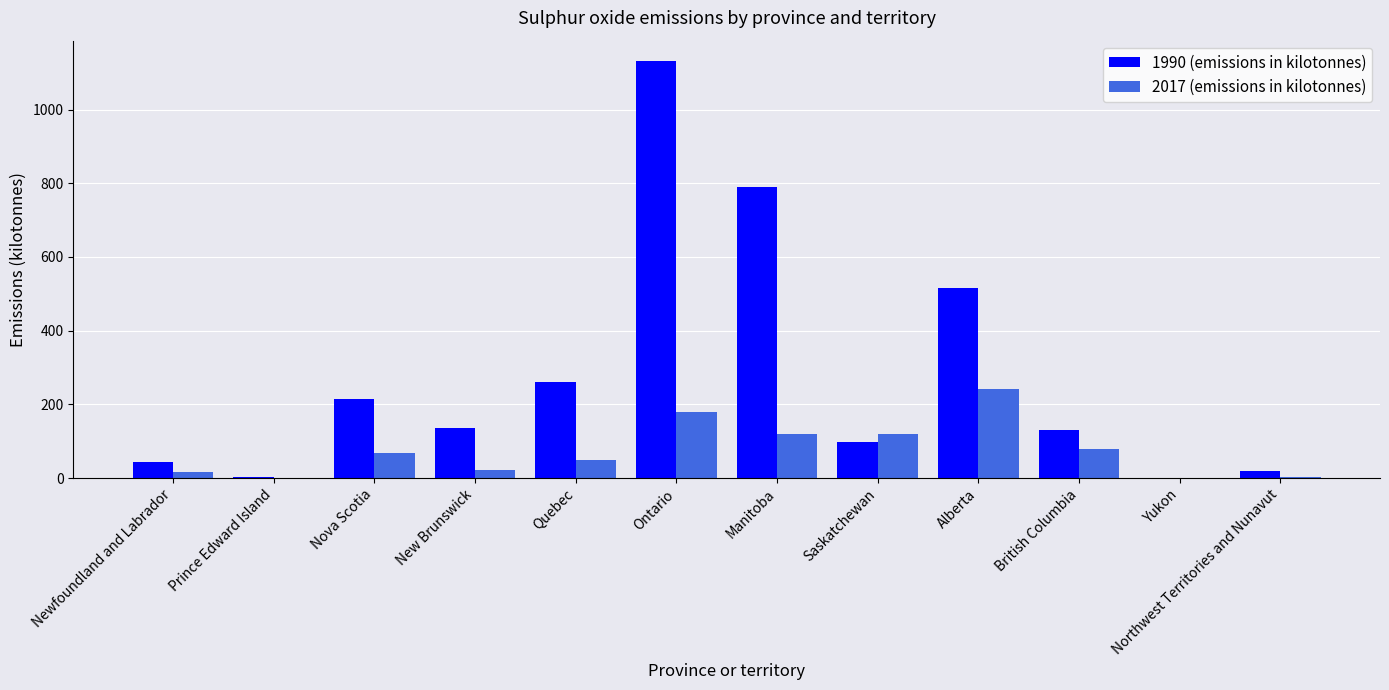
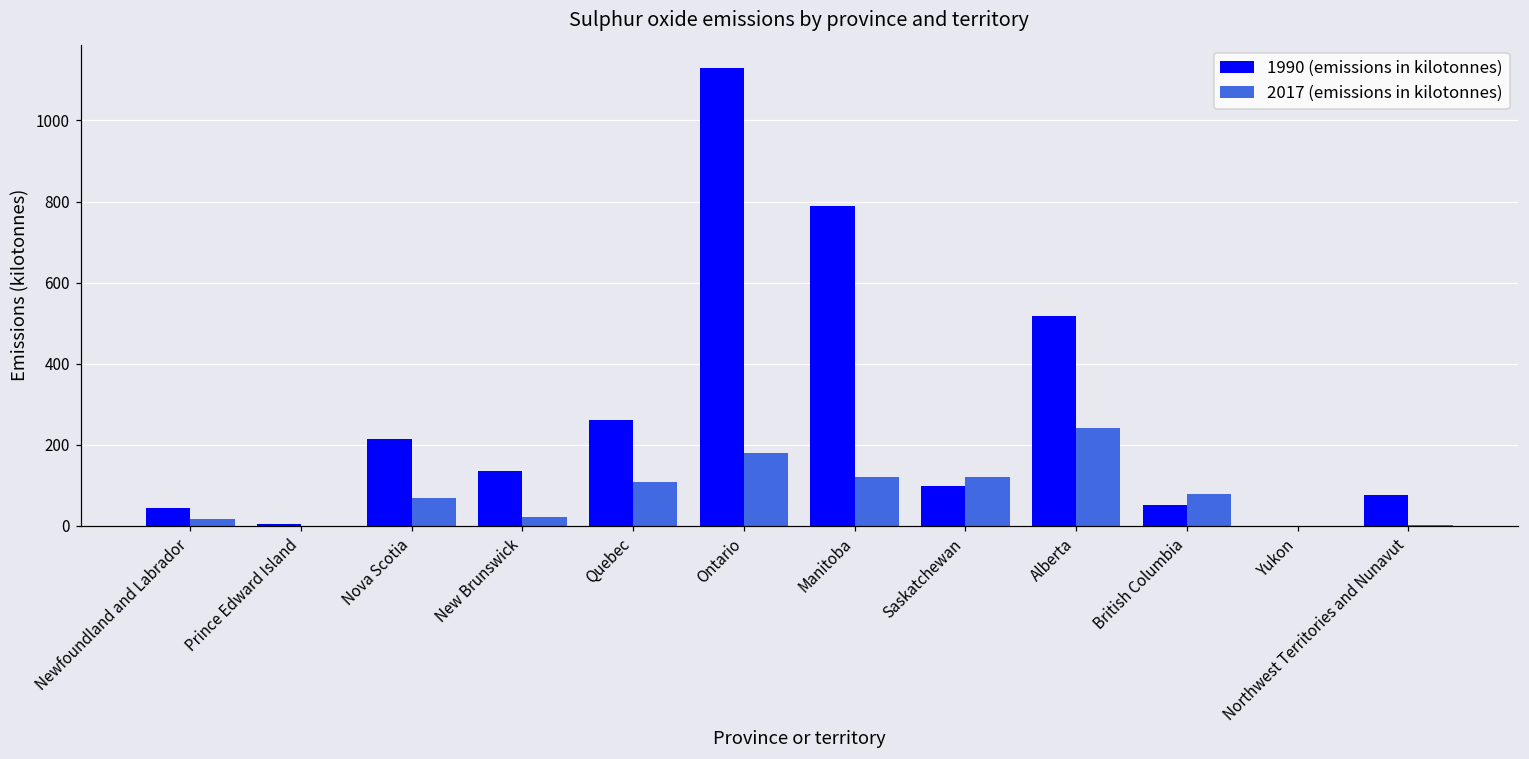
  {
    "1990 (emissions in kilotonnes)": {
      "Newfoundland and Labrador": 40,
      "Nova Scotia": 210,
      "New Brunswick": 140,
      "Quebec": 260,
      "Ontario": 1130,
      "Manitoba": 790,
      "Saskatchewan": 100,
      "Alberta": 520,
-     "British Columbia": 130,
-     "Northwest Territories and Nunavut": 20
+     "British Columbia": 50,
+     "Northwest Territories and Nunavut": 80
    },
    "2017 (emissions in kilotonnes)": {
      "Newfoundland and Labrador": 20,
      "Nova Scotia": 70,
      "New Brunswick": 20,
-     "Quebec": 50,
+     "Quebec": 110,
      "Ontario": 180,
      "Manitoba": 120,
      "Saskatchewan": 120,
      "Alberta": 240,
      "British Columbia": 80
    }
  }
